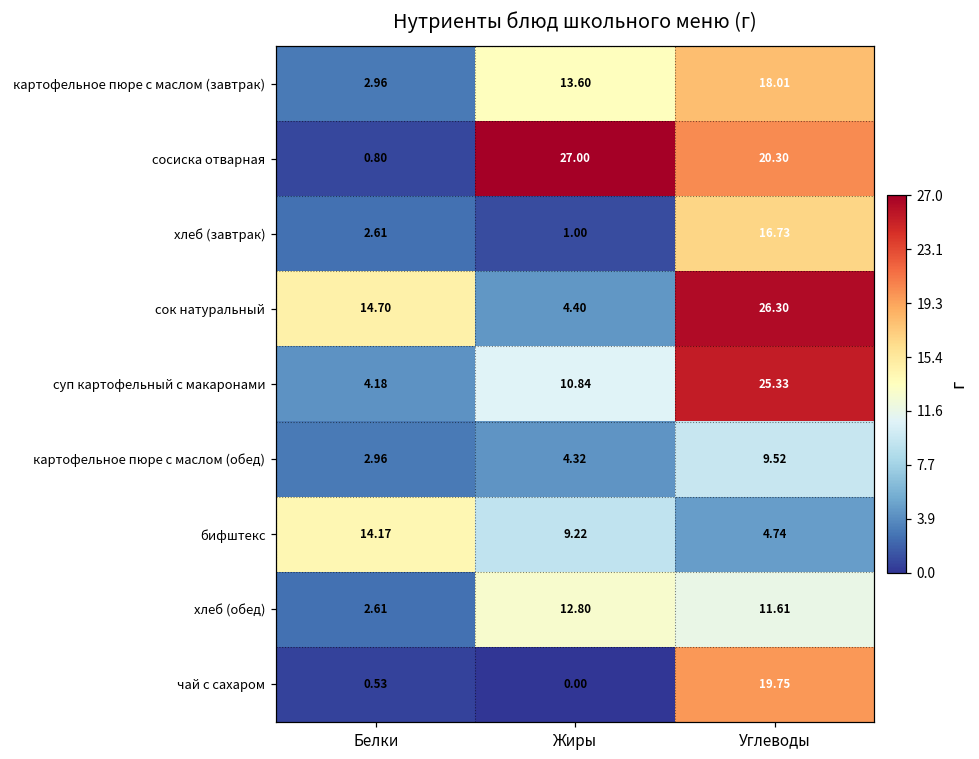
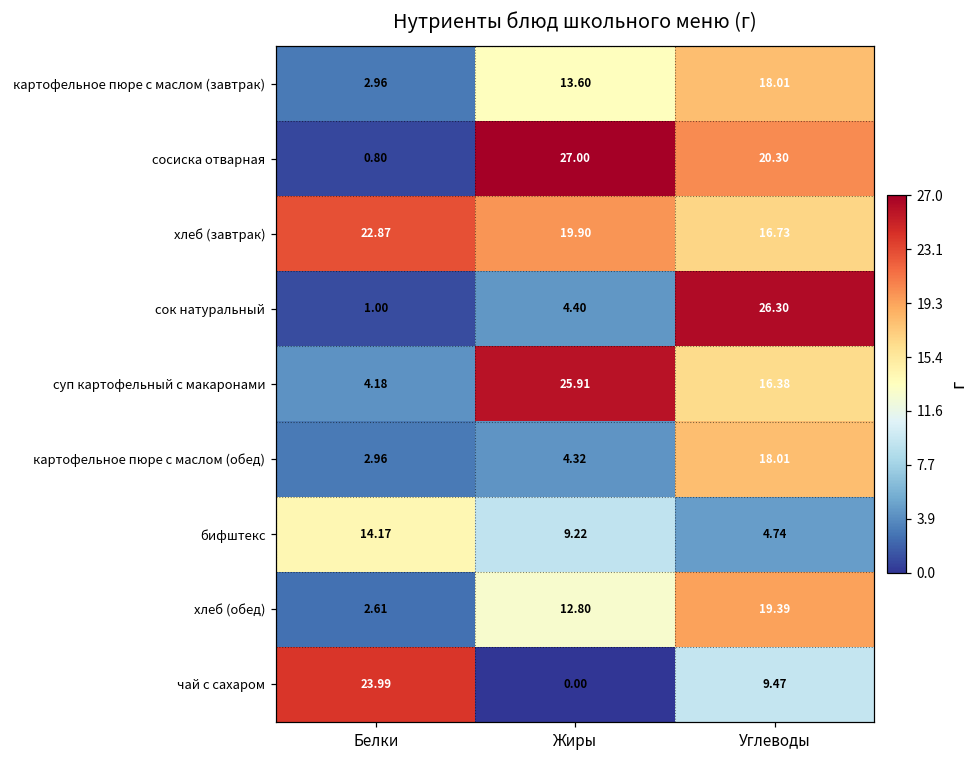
  {
    "картофельное пюре с маслом (завтрак)": {
      "Белки": 2.96,
      "Жиры": 13.60,
      "Углеводы": 18.01
    },
    "сосиска отварная": {
      "Белки": 0.80,
      "Жиры": 27.00,
      "Углеводы": 20.30
    },
    "хлеб (завтрак)": {
-     "Белки": 2.61,
-     "Жиры": 1.00,
+     "Белки": 22.87,
+     "Жиры": 19.90,
      "Углеводы": 16.73
    },
    "сок натуральный": {
-     "Белки": 14.70,
+     "Белки": 1.00,
      "Жиры": 4.40,
      "Углеводы": 26.30
    },
    "суп картофельный с макаронами": {
      "Белки": 4.18,
-     "Жиры": 10.84,
-     "Углеводы": 25.33
+     "Жиры": 25.91,
+     "Углеводы": 16.38
    },
    "картофельное пюре с маслом (обед)": {
      "Белки": 2.96,
      "Жиры": 4.32,
-     "Углеводы": 9.52
+     "Углеводы": 18.01
    },
    "бифштекс": {
      "Белки": 14.17,
      "Жиры": 9.22,
      "Углеводы": 4.74
    },
    "хлеб (обед)": {
      "Белки": 2.61,
      "Жиры": 12.80,
-     "Углеводы": 11.61
+     "Углеводы": 19.39
    },
    "чай с сахаром": {
-     "Белки": 0.53,
+     "Белки": 23.99,
      "Жиры": 0.00,
-     "Углеводы": 19.75
+     "Углеводы": 9.47
    }
  }
